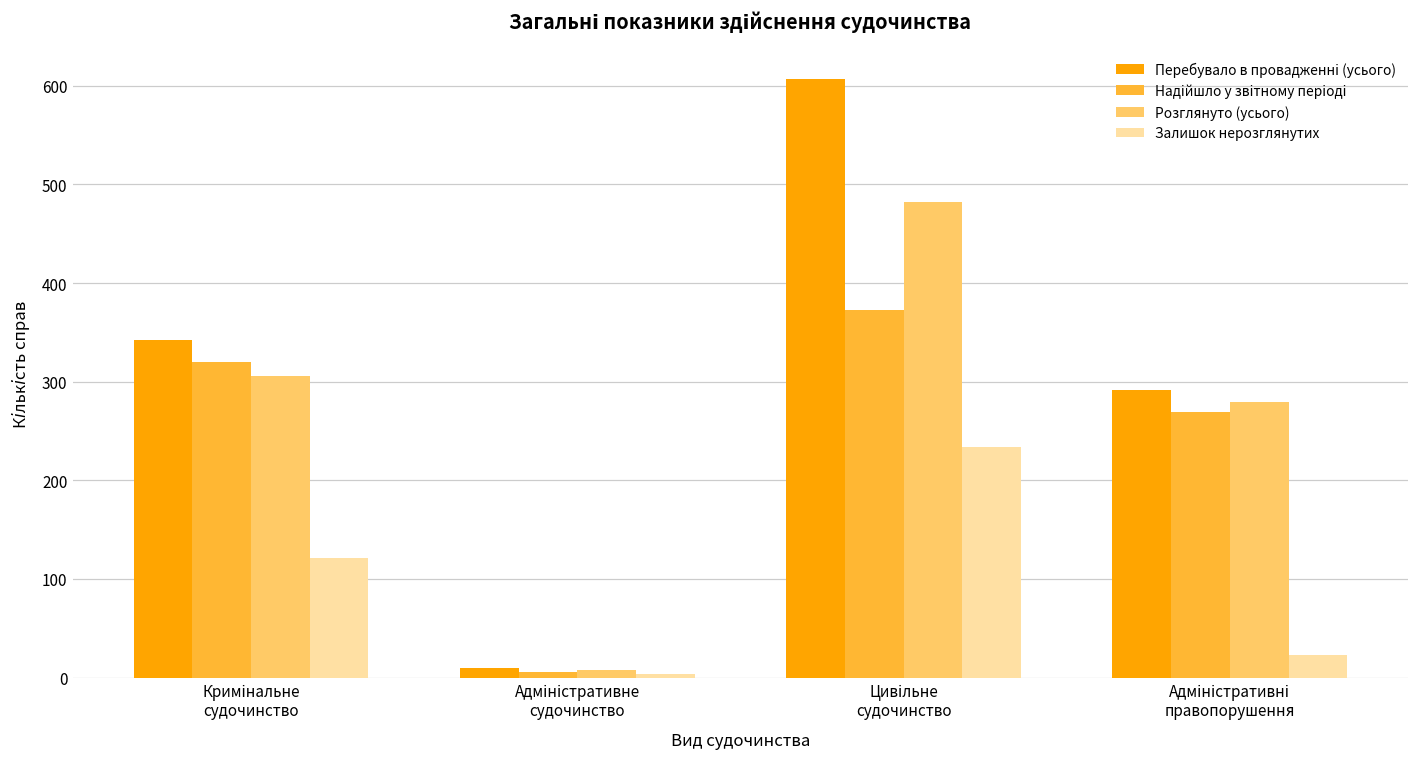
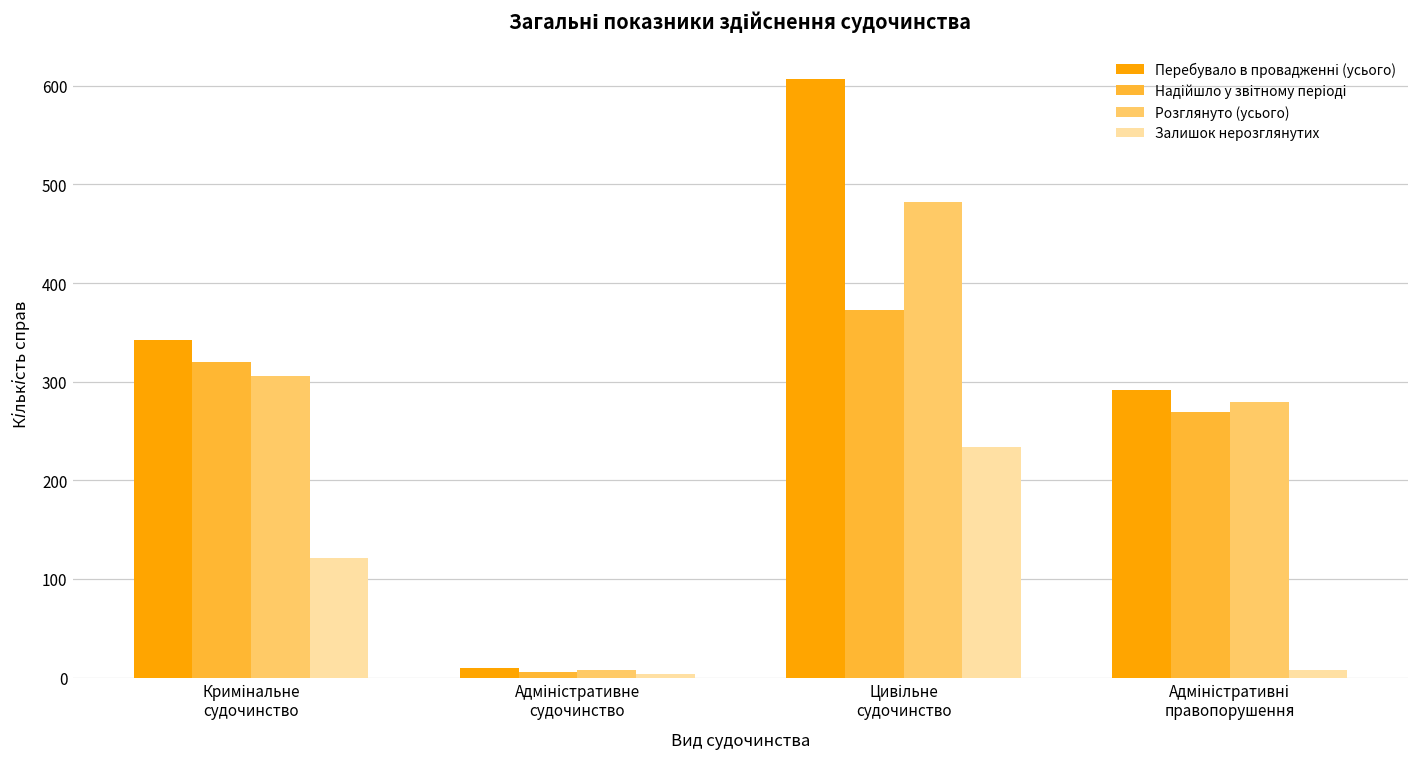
  {
    "Залишок нерозглянутих": {
      "Кримінальне судочинство": 120,
      "Адміністративне судочинство": 0,
      "Цивільне судочинство": 230,
-     "Адміністративні правопорушення": 20
+     "Адміністративні правопорушення": 10
    }
  }
